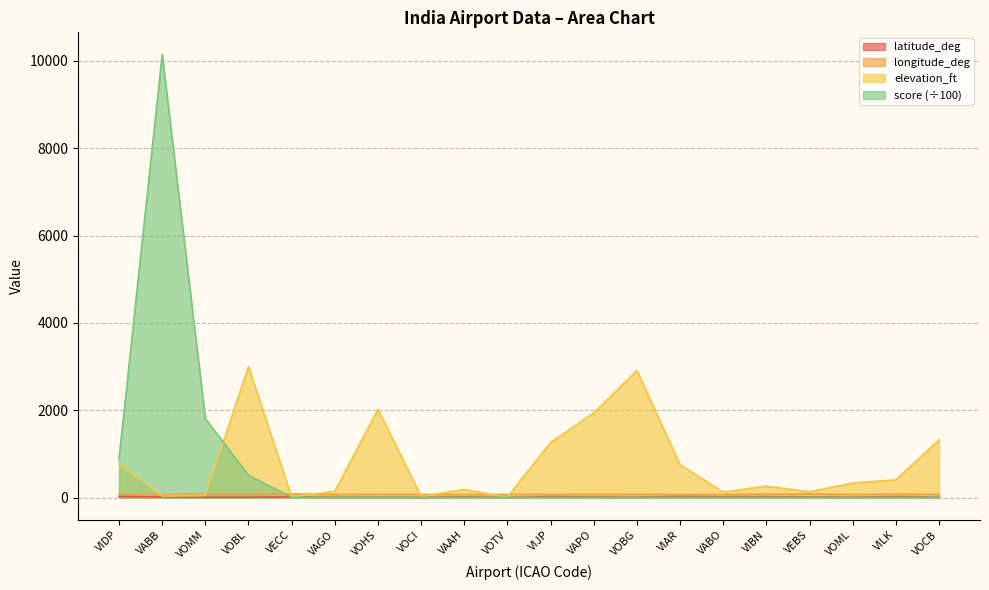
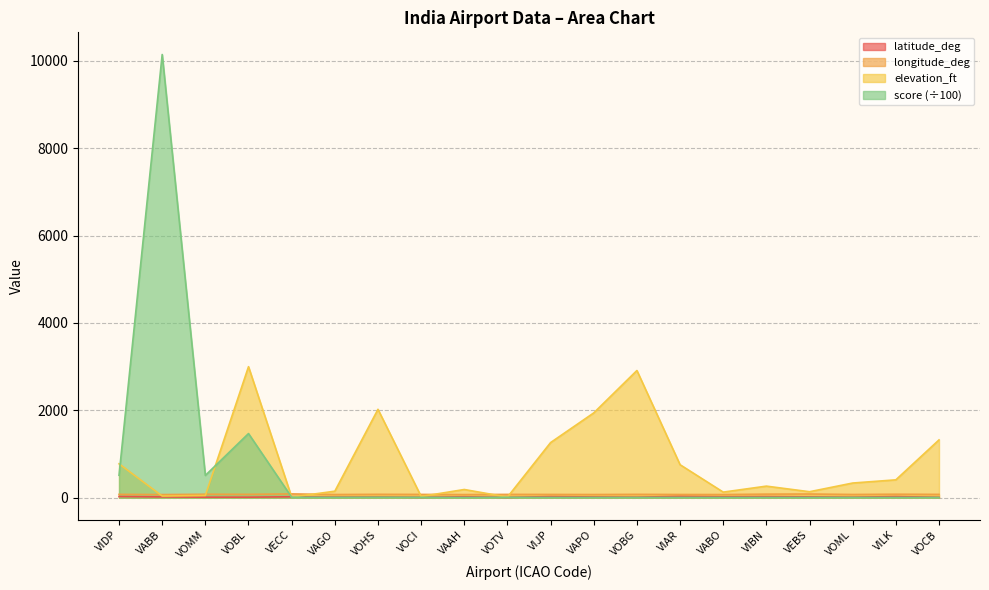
  {
    "latitude_deg": {
      "VOBL": 0
    },
    "score (÷100)": {
-     "VIDP": 900,
+     "VIDP": 500,
      "VABB": 10100,
-     "VOMM": 1800,
-     "VOBL": 500
+     "VOMM": 500,
+     "VOBL": 1500
    }
  }
